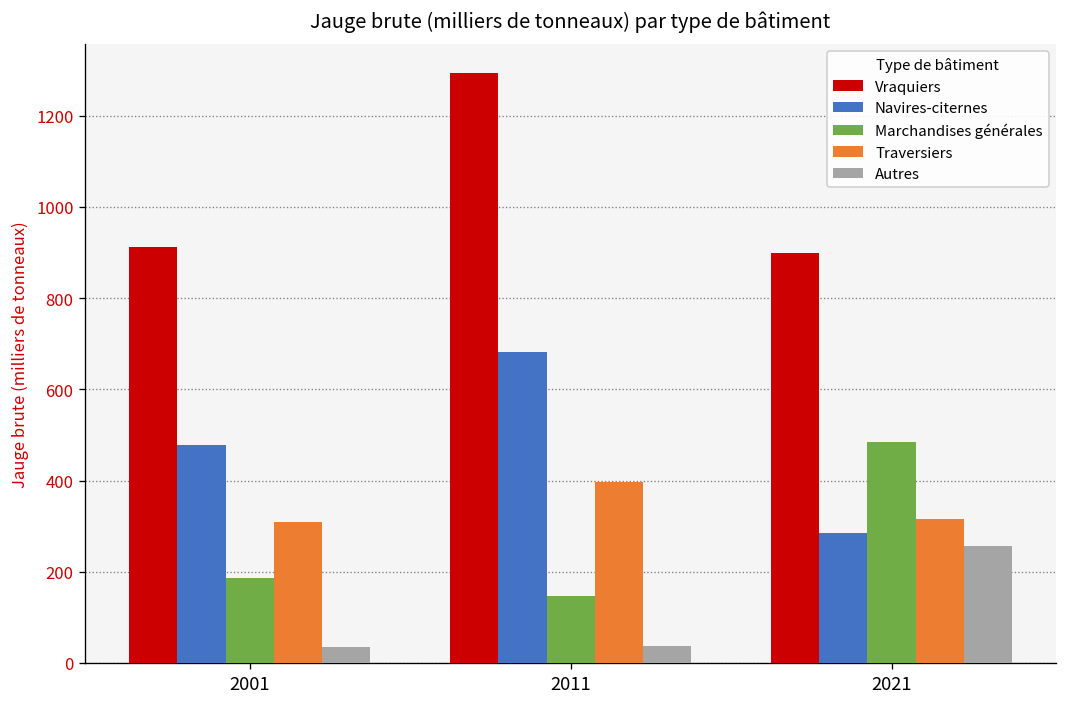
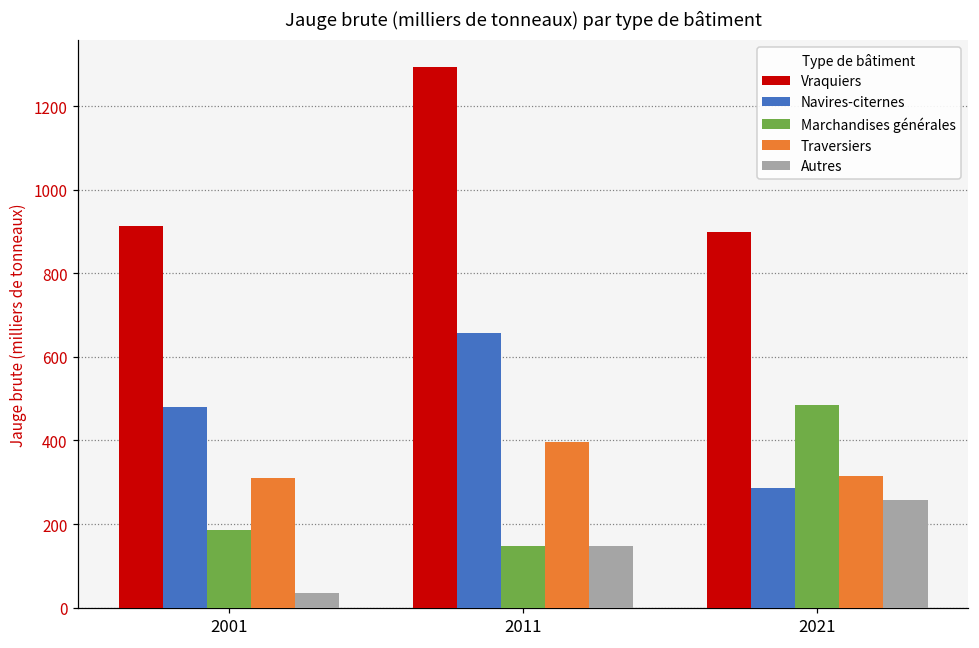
  {
    "Vraquiers": {
      "2001": 910,
      "2011": 1290,
      "2021": 900
    },
    "Navires-citernes": {
      "2001": 480,
-     "2011": 680,
+     "2011": 660,
      "2021": 290
    },
    "Marchandises générales": {
      "2001": 190,
      "2011": 150,
      "2021": 490
    },
    "Traversiers": {
      "2001": 310,
      "2011": 400,
      "2021": 320
    },
    "Autres": {
      "2001": 40,
-     "2011": 40,
+     "2011": 150,
      "2021": 260
    }
  }
